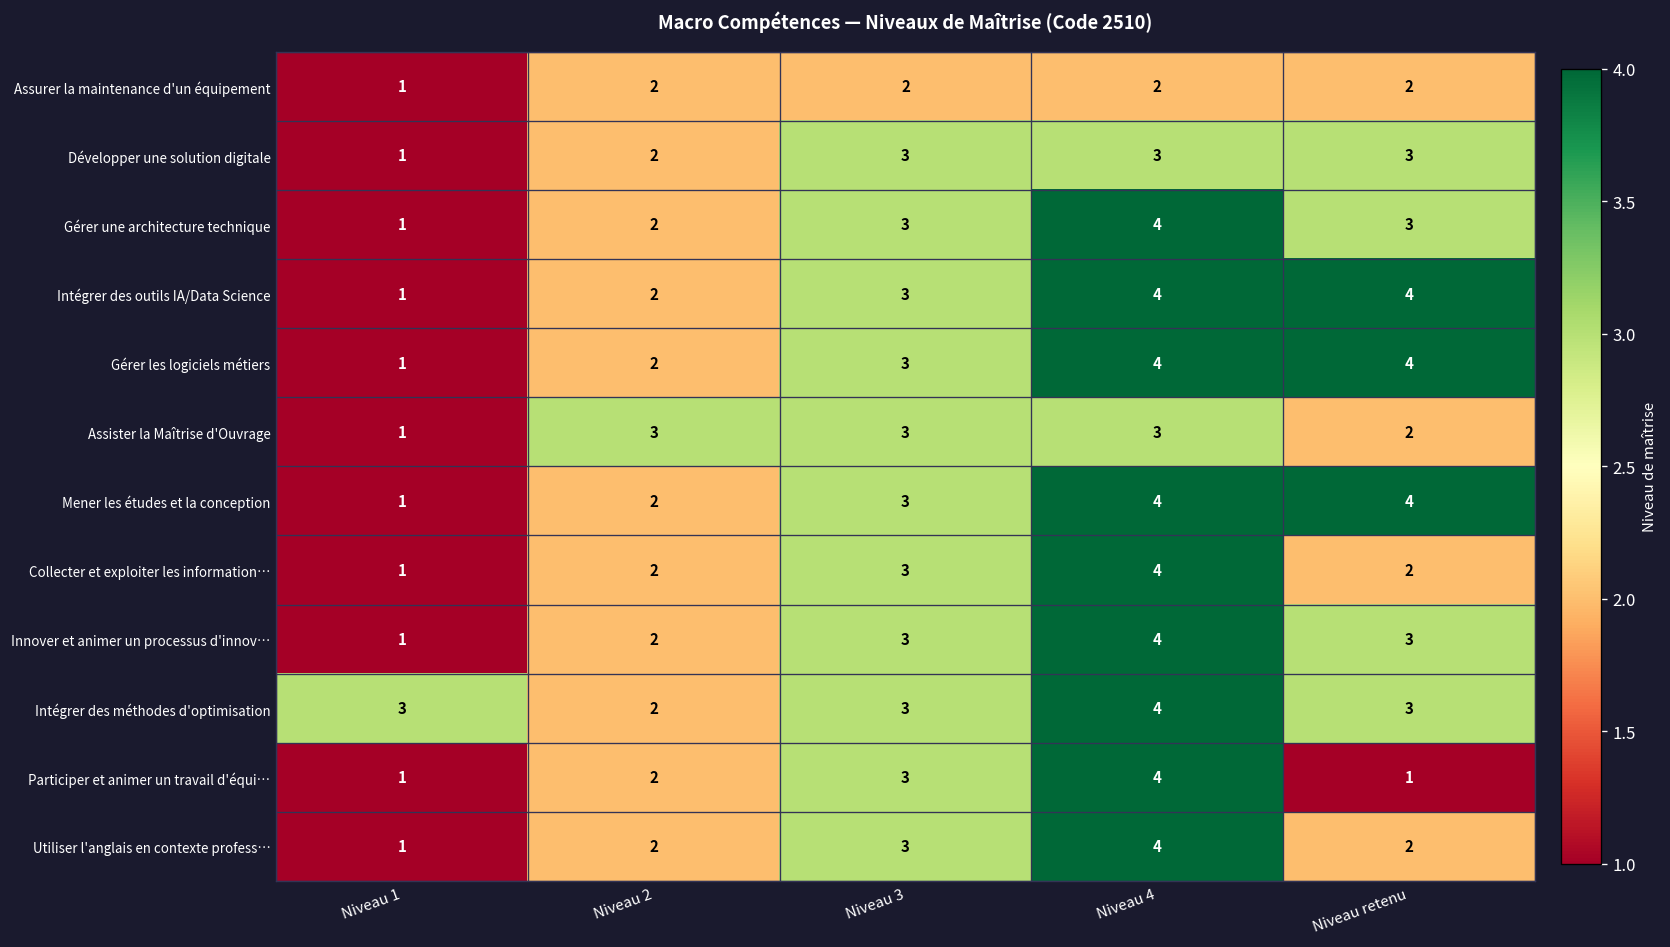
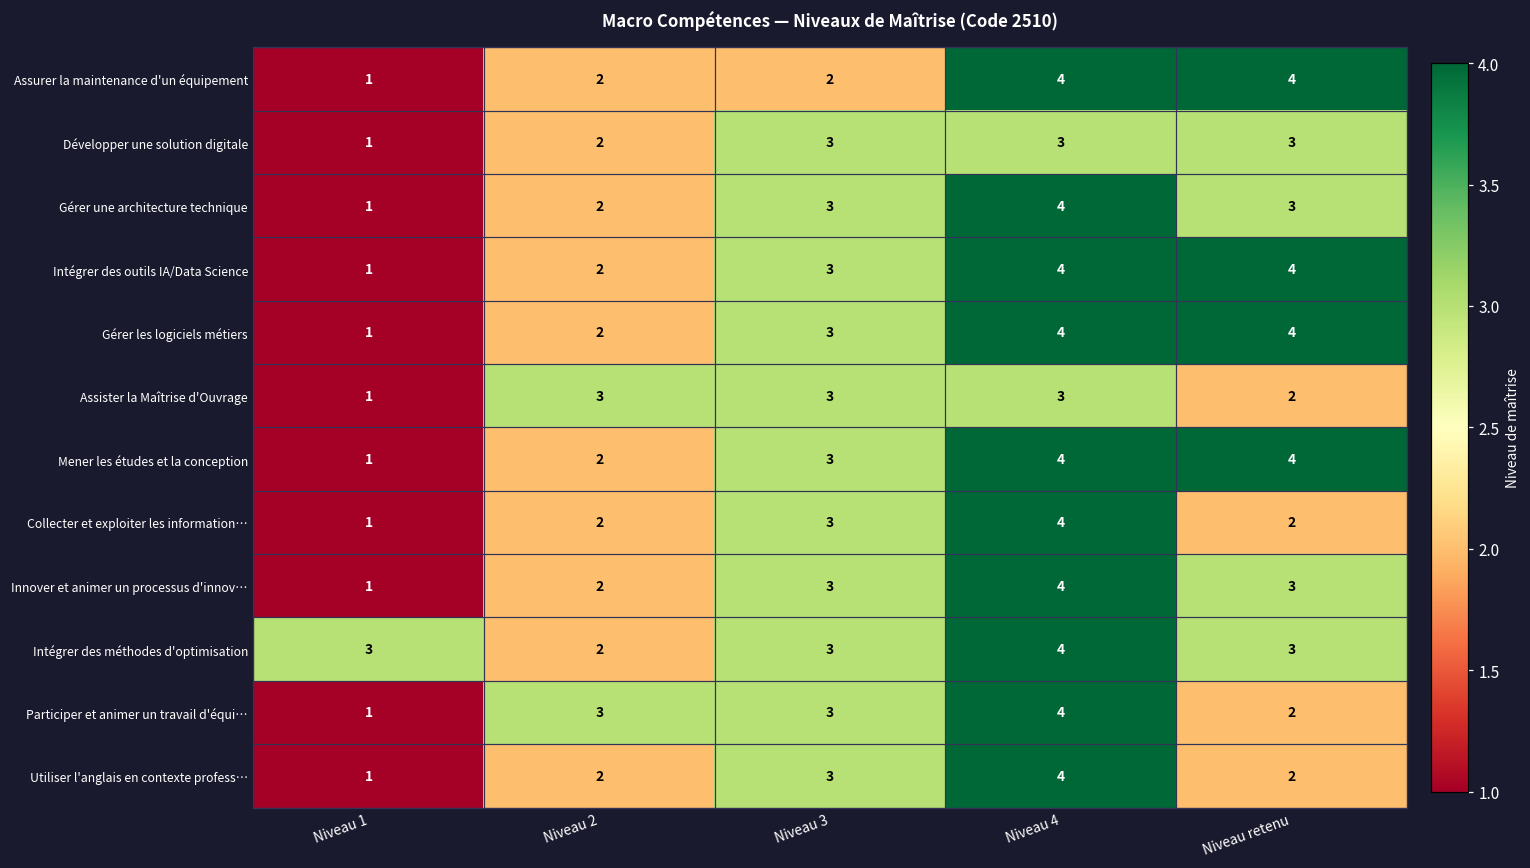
  {
    "Assurer la maintenance d'un équipement": {
      "Niveau 1": 1,
      "Niveau 2": 2,
      "Niveau 3": 2,
-     "Niveau 4": 2,
-     "Niveau retenu": 2
+     "Niveau 4": 4,
+     "Niveau retenu": 4
    },
    "Développer une solution digitale": {
      "Niveau 1": 1,
      "Niveau 2": 2,
      "Niveau 3": 3,
      "Niveau 4": 3,
      "Niveau retenu": 3
    },
    "Gérer une architecture technique": {
      "Niveau 1": 1,
      "Niveau 2": 2,
      "Niveau 3": 3,
      "Niveau 4": 4,
      "Niveau retenu": 3
    },
    "Intégrer des outils IA/Data Science": {
      "Niveau 1": 1,
      "Niveau 2": 2,
      "Niveau 3": 3,
      "Niveau 4": 4,
      "Niveau retenu": 4
    },
    "Gérer les logiciels métiers": {
      "Niveau 1": 1,
      "Niveau 2": 2,
      "Niveau 3": 3,
      "Niveau 4": 4,
      "Niveau retenu": 4
    },
    "Assister la Maîtrise d'Ouvrage": {
      "Niveau 1": 1,
      "Niveau 2": 3,
      "Niveau 3": 3,
      "Niveau 4": 3,
      "Niveau retenu": 2
    },
    "Mener les études et la conception": {
      "Niveau 1": 1,
      "Niveau 2": 2,
      "Niveau 3": 3,
      "Niveau 4": 4,
      "Niveau retenu": 4
    },
    "Collecter et exploiter les information…": {
      "Niveau 1": 1,
      "Niveau 2": 2,
      "Niveau 3": 3,
      "Niveau 4": 4,
      "Niveau retenu": 2
    },
    "Innover et animer un processus d'innov…": {
      "Niveau 1": 1,
      "Niveau 2": 2,
      "Niveau 3": 3,
      "Niveau 4": 4,
      "Niveau retenu": 3
    },
    "Intégrer des méthodes d'optimisation": {
      "Niveau 1": 3,
      "Niveau 2": 2,
      "Niveau 3": 3,
      "Niveau 4": 4,
      "Niveau retenu": 3
    },
    "Participer et animer un travail d'équi…": {
      "Niveau 1": 1,
-     "Niveau 2": 2,
+     "Niveau 2": 3,
      "Niveau 3": 3,
      "Niveau 4": 4,
-     "Niveau retenu": 1
+     "Niveau retenu": 2
    },
    "Utiliser l'anglais en contexte profess…": {
      "Niveau 1": 1,
      "Niveau 2": 2,
      "Niveau 3": 3,
      "Niveau 4": 4,
      "Niveau retenu": 2
    }
  }
